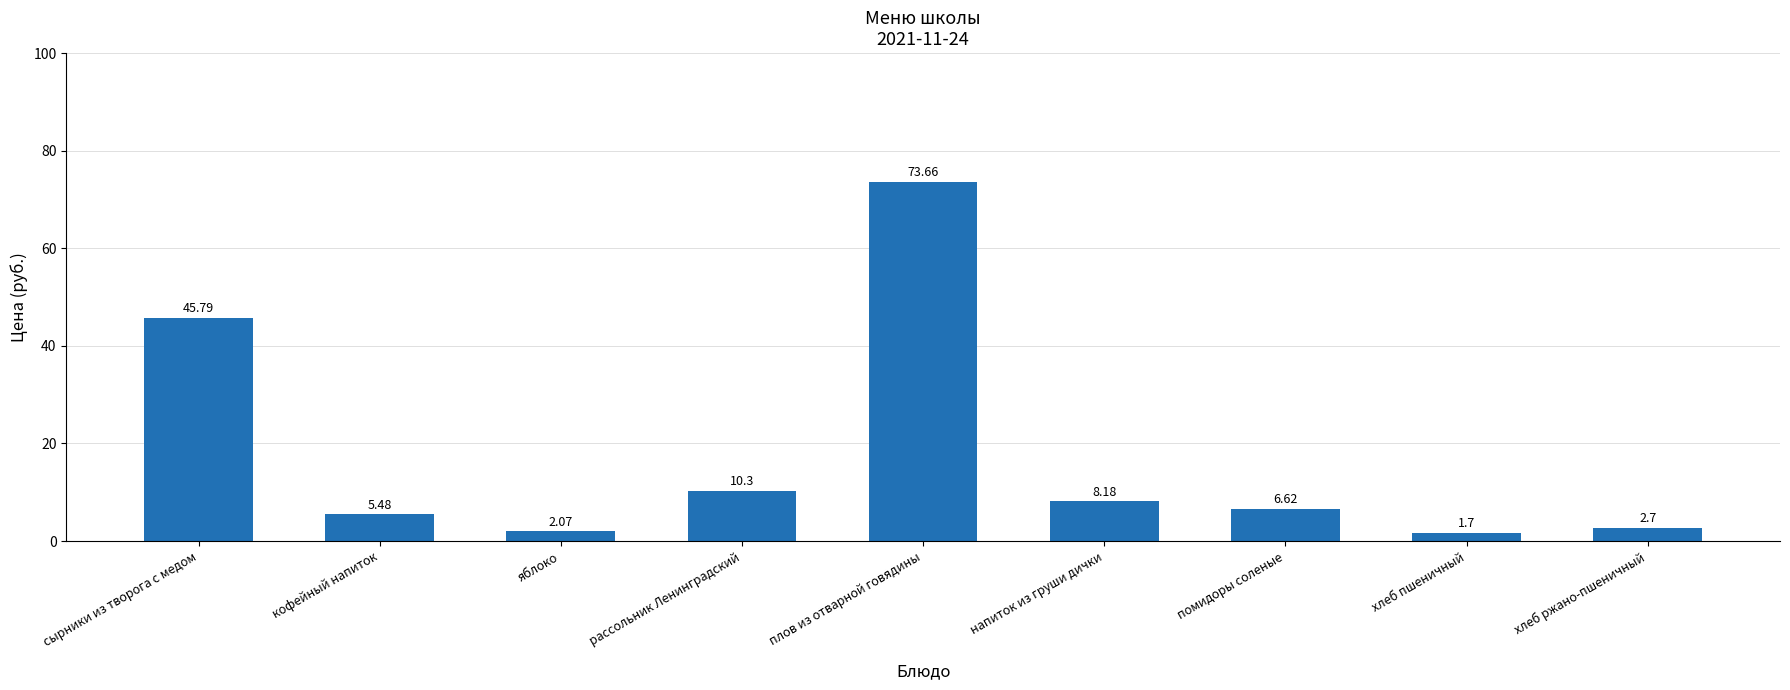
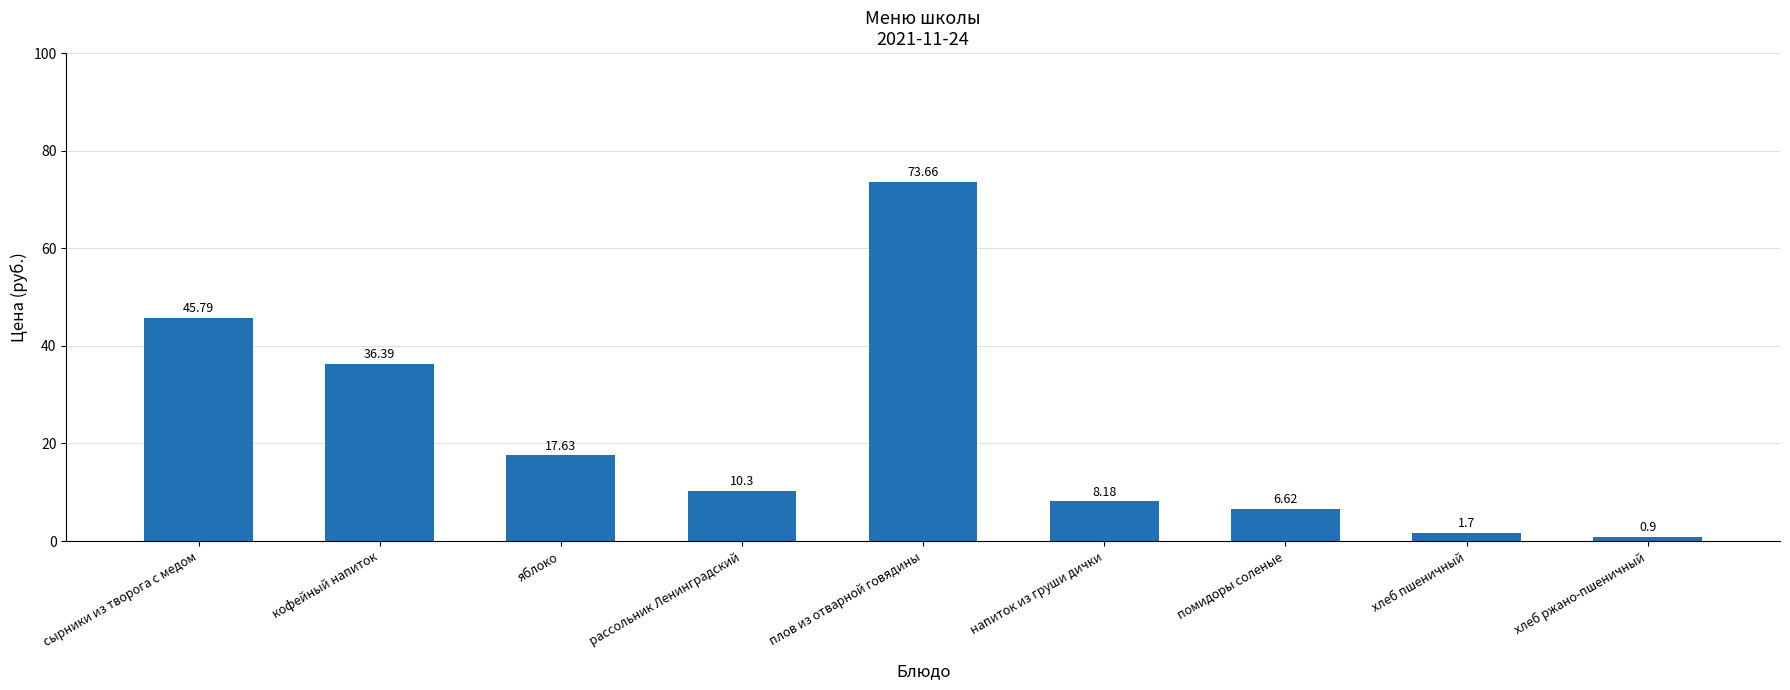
  {
    "сырники из творога с медом": 45.79,
-   "кофейный напиток": 5.48,
-   "яблоко": 2.07,
+   "кофейный напиток": 36.39,
+   "яблоко": 17.63,
    "рассольник Ленинградский": 10.3,
    "плов из отварной говядины": 73.66,
    "напиток из груши дички": 8.18,
    "помидоры соленые": 6.62,
    "хлеб пшеничный": 1.7,
-   "хлеб ржано-пшеничный": 2.7
+   "хлеб ржано-пшеничный": 0.9
  }
